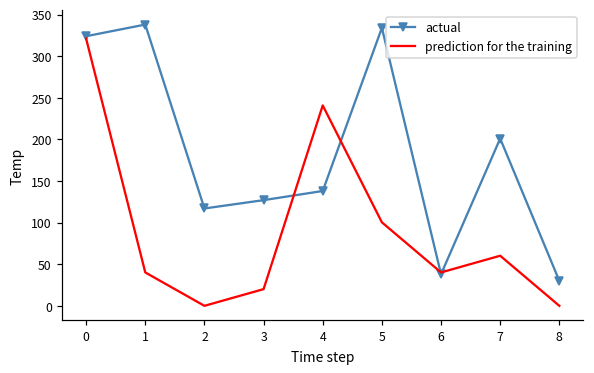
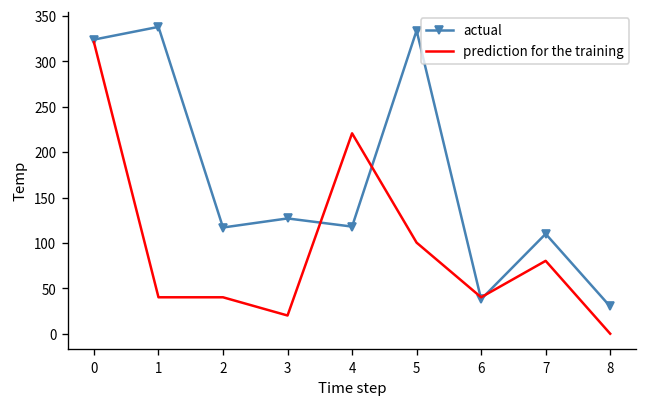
  {
    "actual": {
      "1": 340,
      "2": 120,
      "3": 130,
-     "4": 140,
+     "4": 120,
      "5": 330,
-     "7": 200,
+     "7": 110,
      "8": 30
    },
    "prediction for the training": {
      "1": 40,
-     "2": 0,
+     "2": 40,
      "3": 20,
-     "4": 240,
+     "4": 220,
      "5": 100,
-     "7": 60,
+     "7": 80,
      "8": 0
    }
  }
